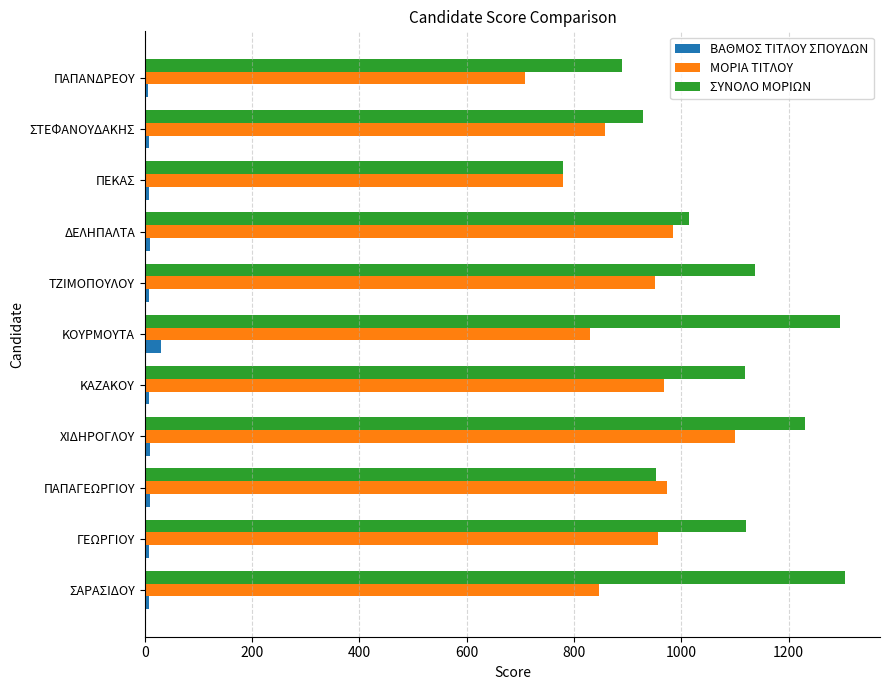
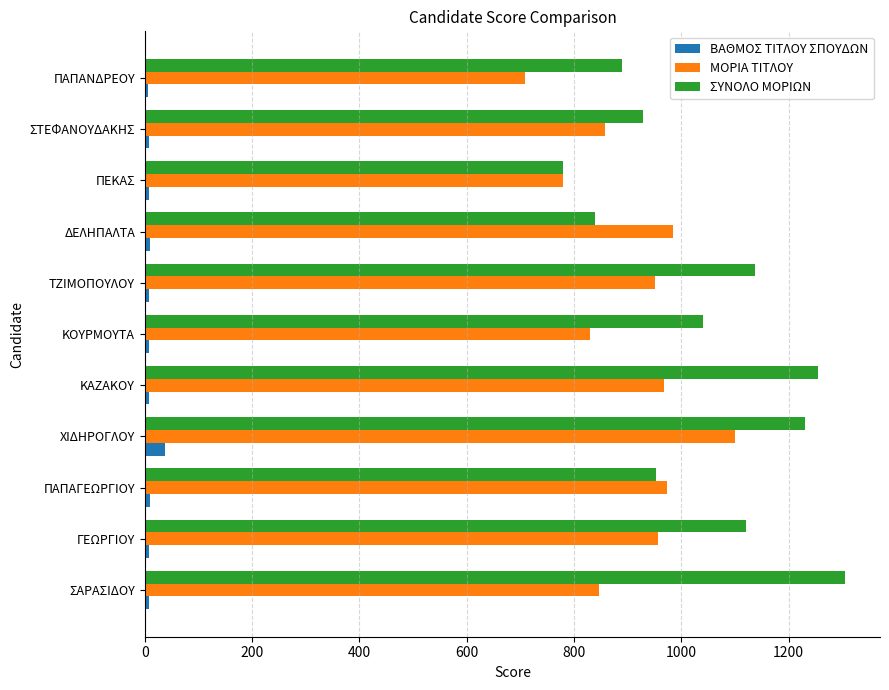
  {
    "ΒΑΘΜΟΣ ΤΙΤΛΟΥ ΣΠΟΥΔΩΝ": {
      "ΠΑΠΑΝΔΡΕΟΥ": 10,
      "ΣΤΕΦΑΝΟΥΔΑΚΗΣ": 10,
      "ΠΕΚΑΣ": 10,
      "ΔΕΛΗΠΑΛΤΑ": 10,
      "ΤΖΙΜΟΠΟΥΛΟΥ": 10,
-     "ΚΟΥΡΜΟΥΤΑ": 30,
+     "ΚΟΥΡΜΟΥΤΑ": 10,
      "ΚΑΖΑΚΟΥ": 10,
-     "ΧΙΔΗΡΟΓΛΟΥ": 10,
+     "ΧΙΔΗΡΟΓΛΟΥ": 40,
      "ΠΑΠΑΓΕΩΡΓΙΟΥ": 10,
      "ΓΕΩΡΓΙΟΥ": 10,
      "ΣΑΡΑΣΙΔΟΥ": 10
    },
    "ΜΟΡΙΑ ΤΙΤΛΟΥ": {
      "ΠΑΠΑΝΔΡΕΟΥ": 710,
      "ΣΤΕΦΑΝΟΥΔΑΚΗΣ": 860,
      "ΠΕΚΑΣ": 780,
      "ΔΕΛΗΠΑΛΤΑ": 980,
      "ΤΖΙΜΟΠΟΥΛΟΥ": 950,
      "ΚΟΥΡΜΟΥΤΑ": 830,
      "ΚΑΖΑΚΟΥ": 970,
      "ΧΙΔΗΡΟΓΛΟΥ": 1100,
      "ΠΑΠΑΓΕΩΡΓΙΟΥ": 970,
      "ΓΕΩΡΓΙΟΥ": 960,
      "ΣΑΡΑΣΙΔΟΥ": 850
    },
    "ΣΥΝΟΛΟ ΜΟΡΙΩΝ": {
      "ΠΑΠΑΝΔΡΕΟΥ": 890,
      "ΣΤΕΦΑΝΟΥΔΑΚΗΣ": 930,
      "ΠΕΚΑΣ": 780,
-     "ΔΕΛΗΠΑΛΤΑ": 1010,
+     "ΔΕΛΗΠΑΛΤΑ": 840,
      "ΤΖΙΜΟΠΟΥΛΟΥ": 1140,
-     "ΚΟΥΡΜΟΥΤΑ": 1300,
-     "ΚΑΖΑΚΟΥ": 1120,
+     "ΚΟΥΡΜΟΥΤΑ": 1040,
+     "ΚΑΖΑΚΟΥ": 1250,
      "ΧΙΔΗΡΟΓΛΟΥ": 1230,
      "ΠΑΠΑΓΕΩΡΓΙΟΥ": 950,
      "ΓΕΩΡΓΙΟΥ": 1120,
      "ΣΑΡΑΣΙΔΟΥ": 1310
    }
  }
